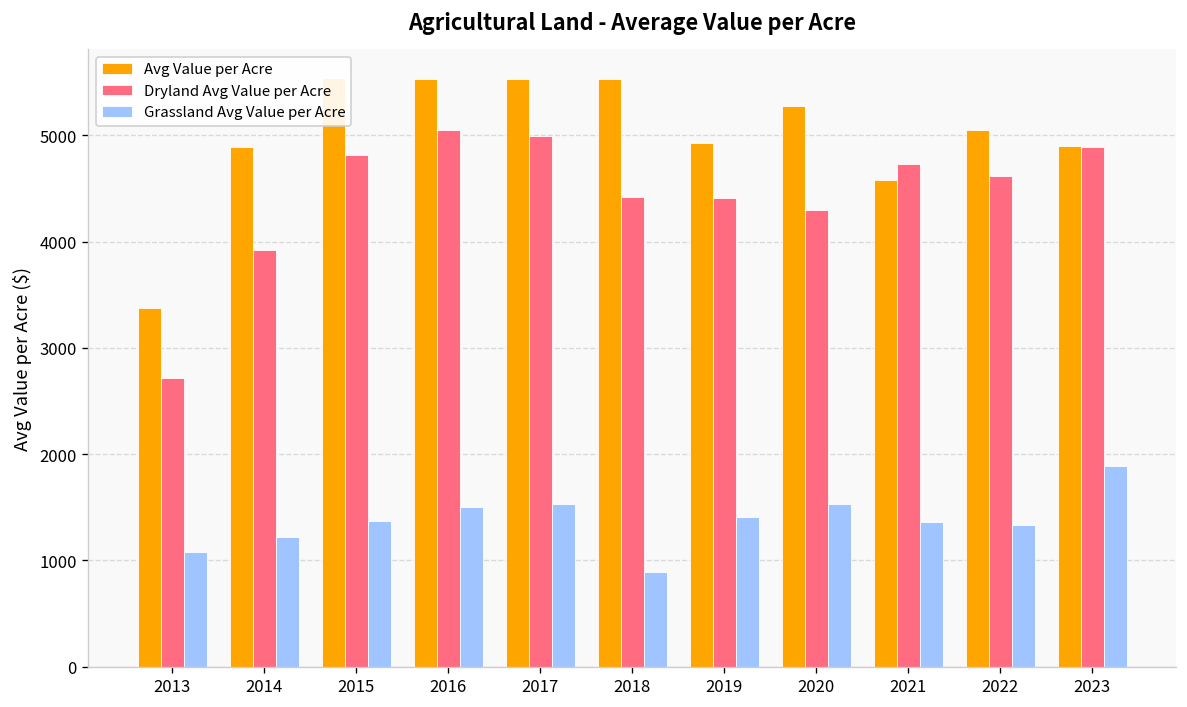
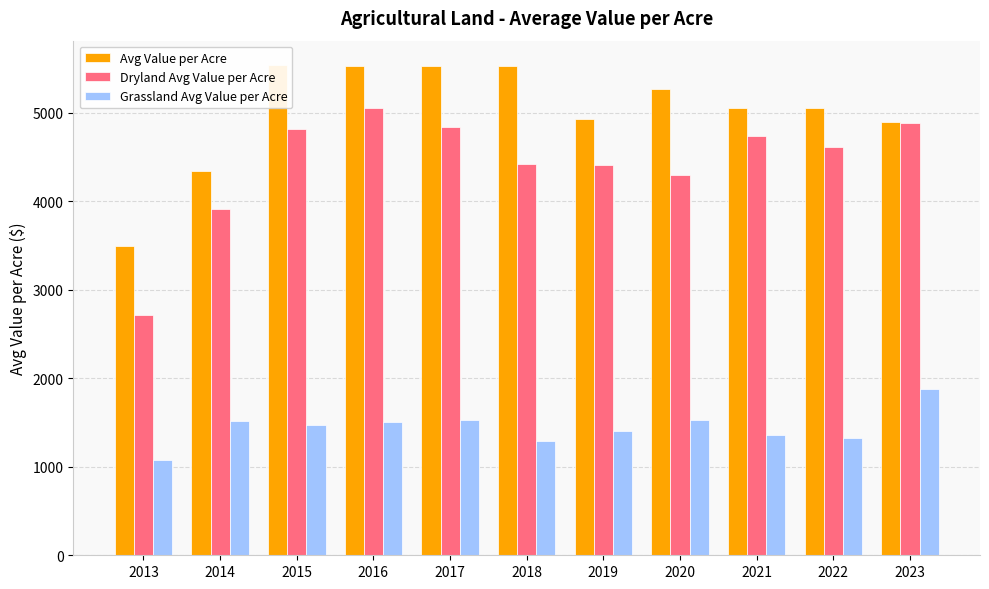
  {
    "Avg Value per Acre": {
-     "2013": 3400,
-     "2014": 4900,
+     "2013": 3500,
+     "2014": 4300,
      "2016": 5500,
      "2017": 5500,
      "2018": 5500,
      "2019": 4900,
      "2020": 5300,
-     "2021": 4600,
+     "2021": 5100,
      "2022": 5100,
      "2023": 4900
    },
    "Dryland Avg Value per Acre": {
      "2013": 2700,
      "2014": 3900,
      "2015": 4800,
      "2016": 5000,
-     "2017": 5000,
+     "2017": 4800,
      "2018": 4400,
      "2019": 4400,
      "2020": 4300,
      "2021": 4700,
      "2022": 4600,
      "2023": 4900
    },
    "Grassland Avg Value per Acre": {
      "2013": 1100,
-     "2014": 1200,
-     "2015": 1400,
+     "2014": 1500,
+     "2015": 1500,
      "2016": 1500,
      "2017": 1500,
-     "2018": 900,
+     "2018": 1300,
      "2019": 1400,
      "2020": 1500,
      "2021": 1400,
      "2022": 1300,
      "2023": 1900
    }
  }
